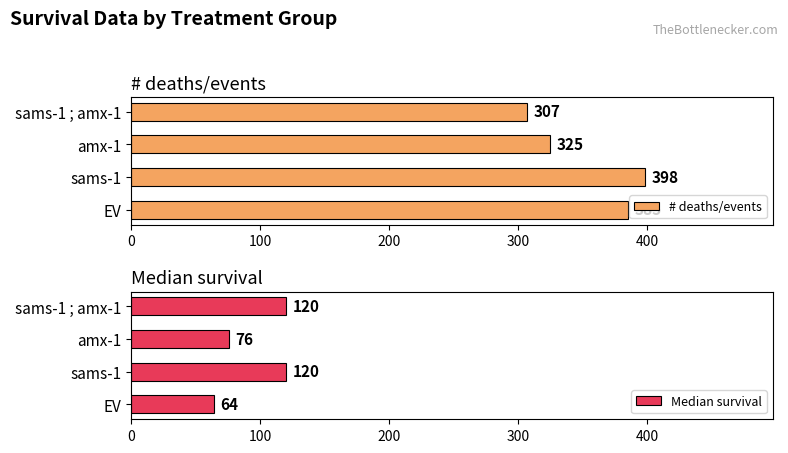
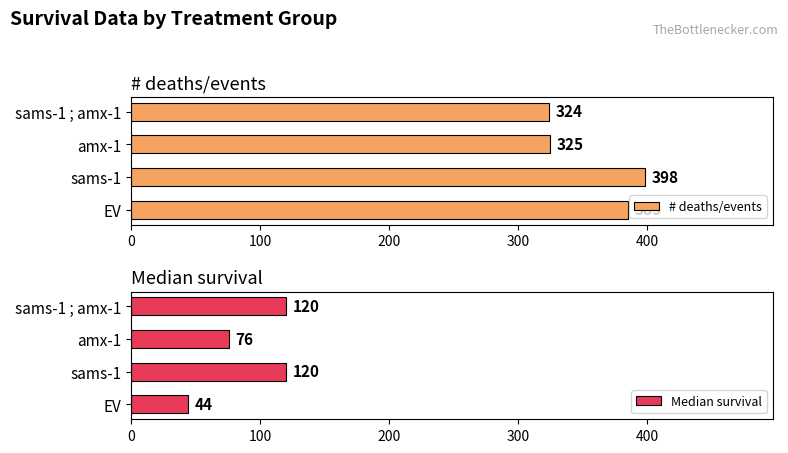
  {
    "# deaths/events": {
-     "sams-1 ; amx-1": 307,
+     "sams-1 ; amx-1": 324,
      "amx-1": 325,
      "sams-1": 398
    },
    "Median survival": {
      "sams-1 ; amx-1": 120,
      "amx-1": 76,
      "sams-1": 120,
-     "EV": 64
+     "EV": 44
    }
  }
